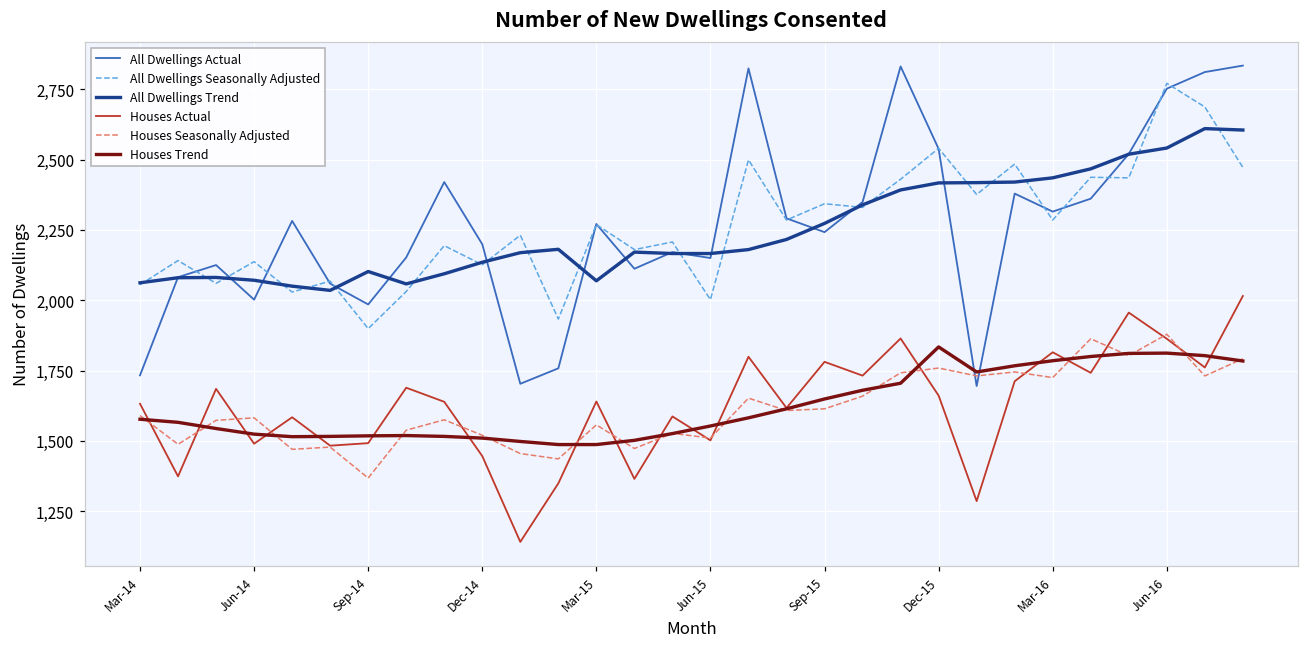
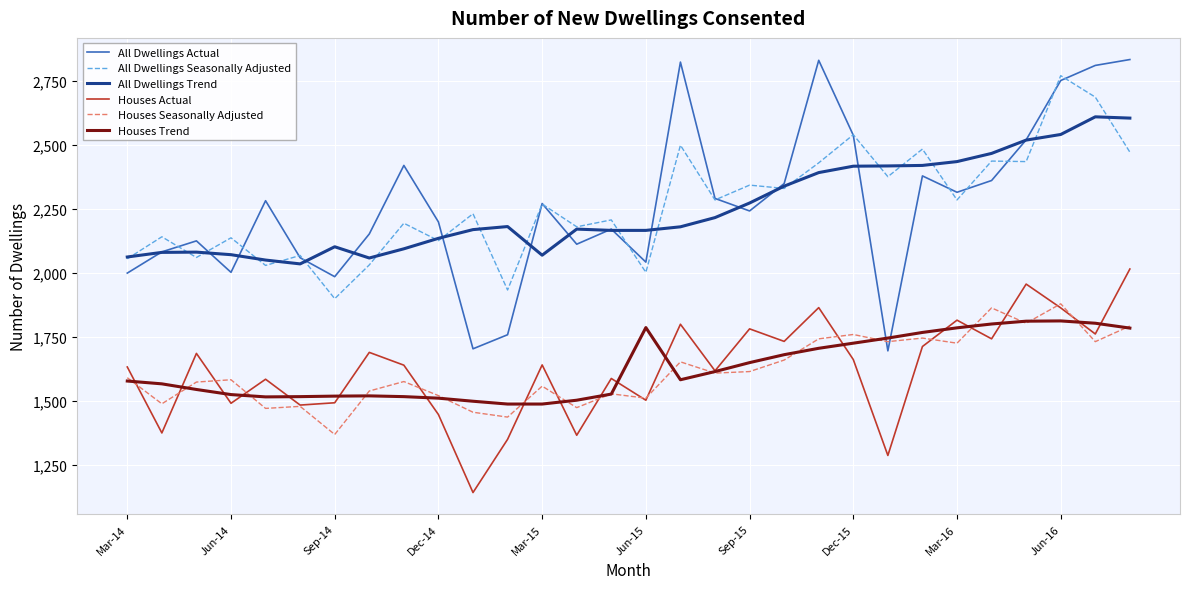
  {
    "All Dwellings Actual": {
-     "Mar-14": "1,730",
+     "Mar-14": "2,000",
      "Jun-14": "2,000",
      "Sep-14": "1,990",
      "Dec-14": "2,200",
-     "Jun-15": "2,150",
+     "Jun-15": "2,040",
      "Sep-15": "2,240",
      "Mar-16": "2,320",
      "Jun-16": "2,750"
    },
    "All Dwellings Seasonally Adjusted": {
      "Jun-14": "2,140",
      "Sep-14": "1,900",
      "Jun-15": "2,000",
      "Sep-15": "2,340",
      "Mar-16": "2,290",
      "Jun-16": "2,770"
    },
    "All Dwellings Trend": {
      "Jun-14": "2,070",
      "Sep-14": "2,100",
      "Mar-15": "2,070",
      "Jun-15": "2,170",
      "Sep-15": "2,270",
      "Dec-15": "2,420",
      "Mar-16": "2,440",
      "Jun-16": "2,540"
    },
    "Houses Actual": {
      "Mar-14": "1,630",
      "Jun-14": "1,490",
      "Sep-14": "1,490",
      "Dec-14": "1,450",
      "Mar-15": "1,640",
      "Sep-15": "1,780",
      "Dec-15": "1,660",
      "Mar-16": "1,820",
      "Jun-16": "1,860"
    },
    "Houses Seasonally Adjusted": {
      "Mar-14": "1,590",
      "Jun-14": "1,580",
      "Sep-14": "1,370",
      "Dec-14": "1,520",
      "Mar-15": "1,560",
      "Sep-15": "1,610",
      "Dec-15": "1,760",
      "Mar-16": "1,730",
      "Jun-16": "1,880"
    },
    "Houses Trend": {
      "Mar-14": "1,580",
      "Jun-14": "1,520",
      "Sep-14": "1,520",
      "Dec-14": "1,510",
      "Mar-15": "1,490",
-     "Jun-15": "1,550",
+     "Jun-15": "1,790",
      "Sep-15": "1,650",
-     "Dec-15": "1,830",
+     "Dec-15": "1,730",
      "Mar-16": "1,790",
      "Jun-16": "1,810"
    }
  }
